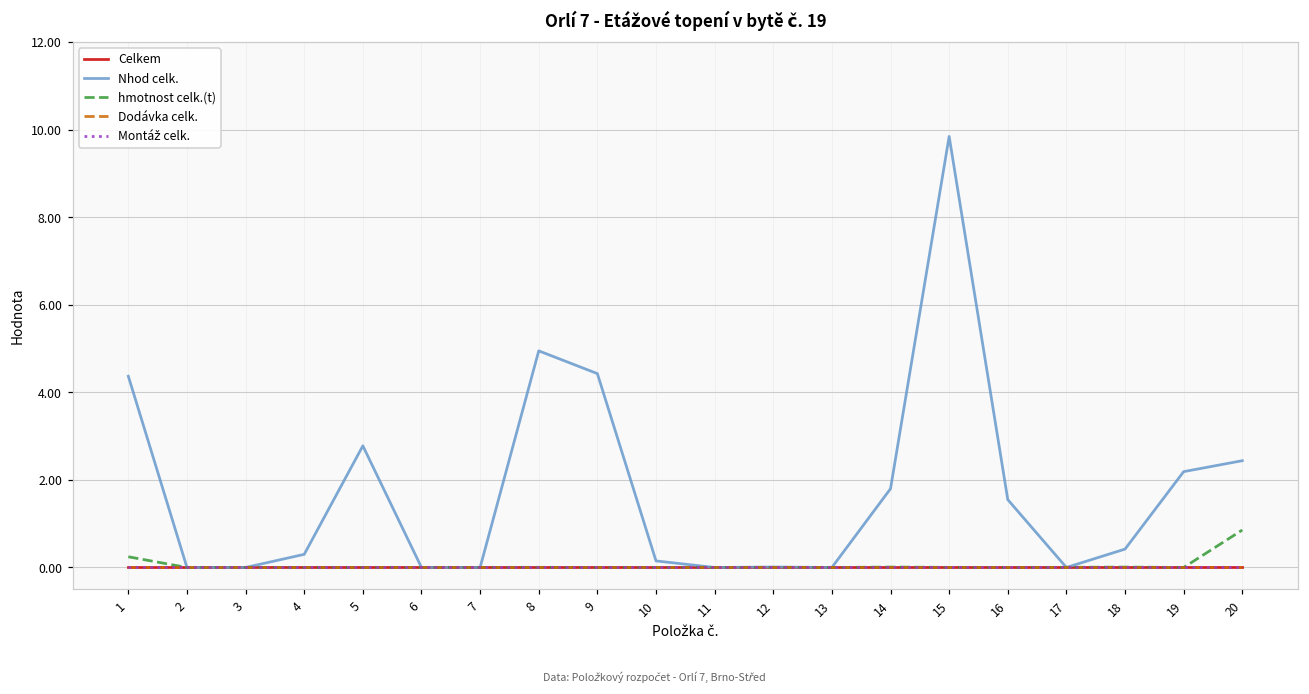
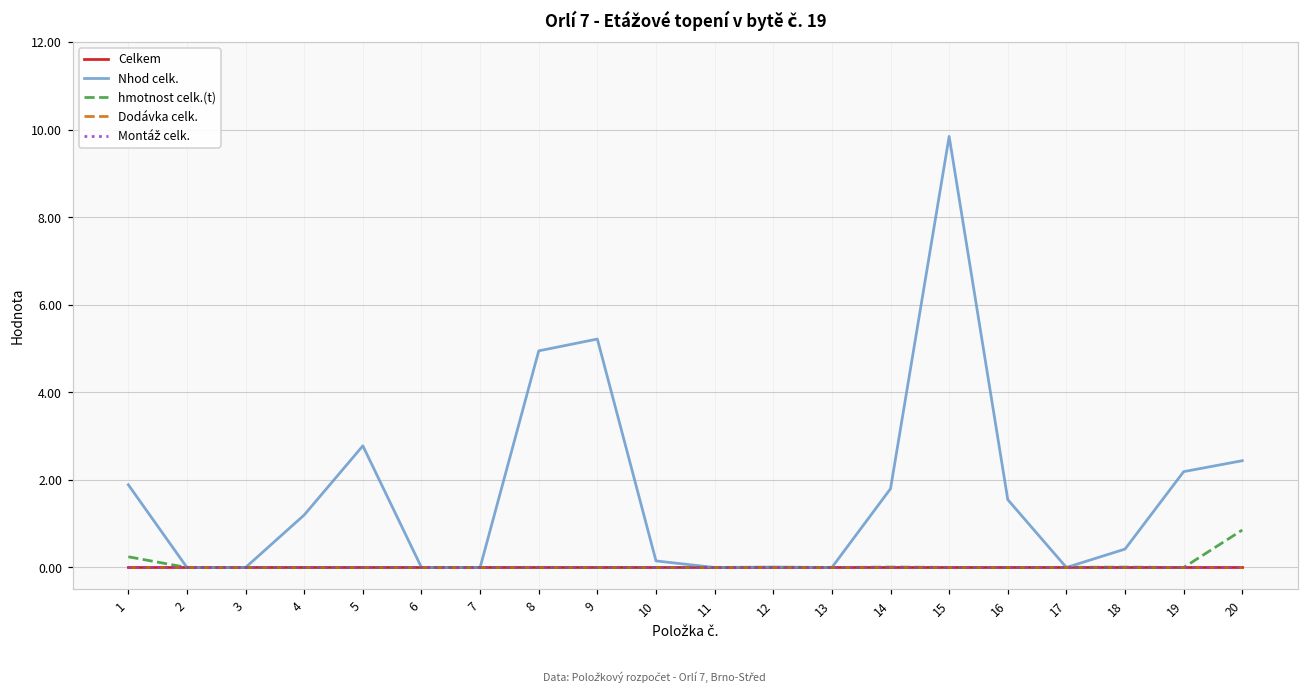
  {
    "Montáž celk.": {
      "1": 0.0,
      "20": 0.0
    },
    "Nhod celk.": {
-     "1": 4.4,
-     "4": 0.3,
+     "1": 1.9,
+     "4": 1.2,
      "5": 2.8,
      "8": 5.0,
-     "9": 4.4,
+     "9": 5.2,
      "10": 0.2,
      "14": 1.8,
      "15": 9.9,
      "16": 1.6,
      "18": 0.4,
      "19": 2.2,
      "20": 2.4
    },
    "hmotnost celk.(t)": {
      "1": 0.2,
      "20": 0.9
    }
  }
